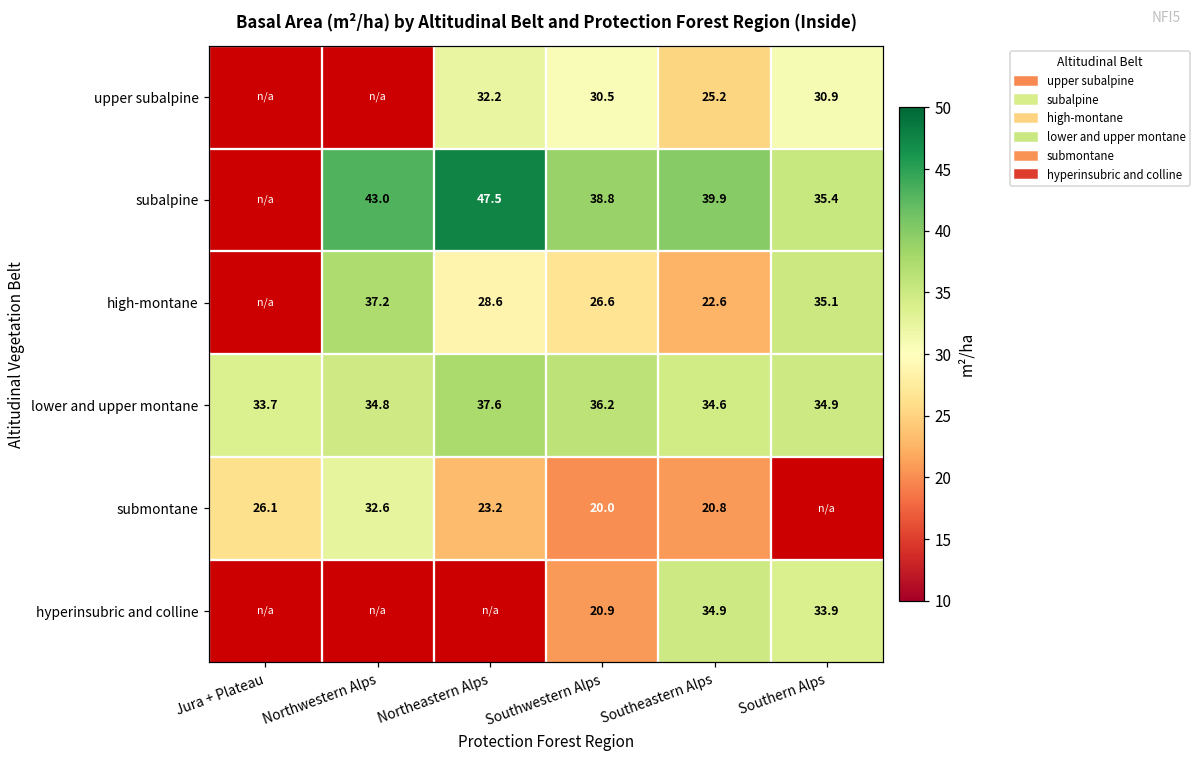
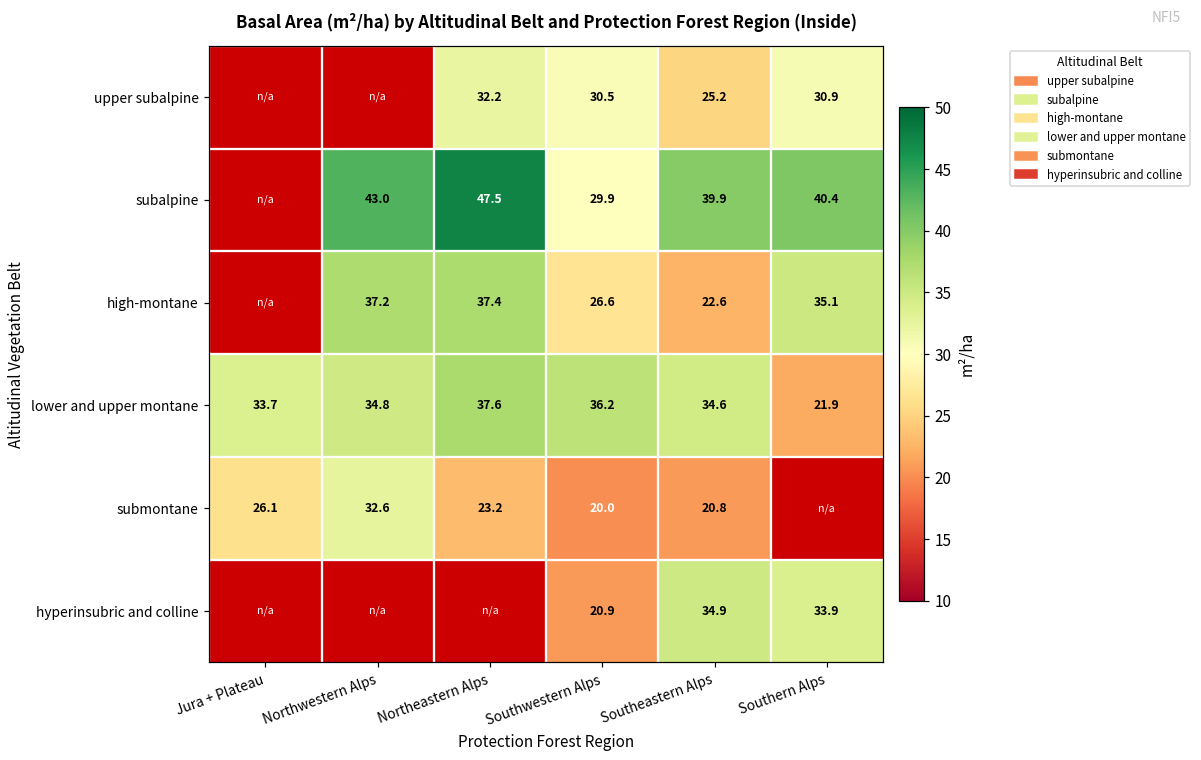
  {
    "upper subalpine": {
      "Northeastern Alps": 32.2,
      "Southwestern Alps": 30.5,
      "Southeastern Alps": 25.2,
      "Southern Alps": 30.9
    },
    "subalpine": {
      "Northwestern Alps": 43.0,
      "Northeastern Alps": 47.5,
-     "Southwestern Alps": 38.8,
+     "Southwestern Alps": 29.9,
      "Southeastern Alps": 39.9,
-     "Southern Alps": 35.4
+     "Southern Alps": 40.4
    },
    "high-montane": {
      "Northwestern Alps": 37.2,
-     "Northeastern Alps": 28.6,
+     "Northeastern Alps": 37.4,
      "Southwestern Alps": 26.6,
      "Southeastern Alps": 22.6,
      "Southern Alps": 35.1
    },
    "lower and upper montane": {
      "Jura + Plateau": 33.7,
      "Northwestern Alps": 34.8,
      "Northeastern Alps": 37.6,
      "Southwestern Alps": 36.2,
      "Southeastern Alps": 34.6,
-     "Southern Alps": 34.9
+     "Southern Alps": 21.9
    },
    "submontane": {
      "Jura + Plateau": 26.1,
      "Northwestern Alps": 32.6,
      "Northeastern Alps": 23.2,
      "Southwestern Alps": 20.0,
      "Southeastern Alps": 20.8
    },
    "hyperinsubric and colline": {
      "Southwestern Alps": 20.9,
      "Southeastern Alps": 34.9,
      "Southern Alps": 33.9
    }
  }
